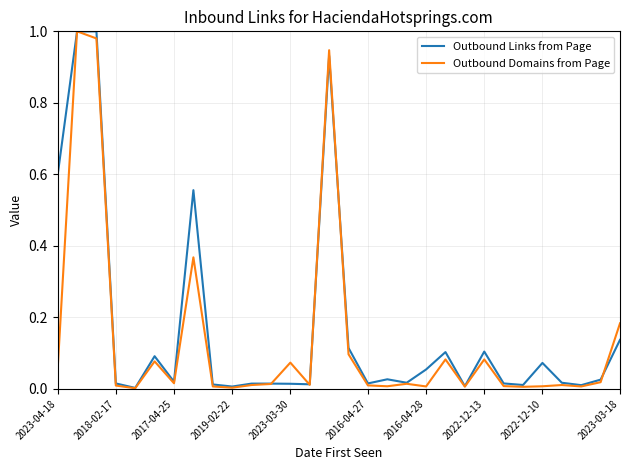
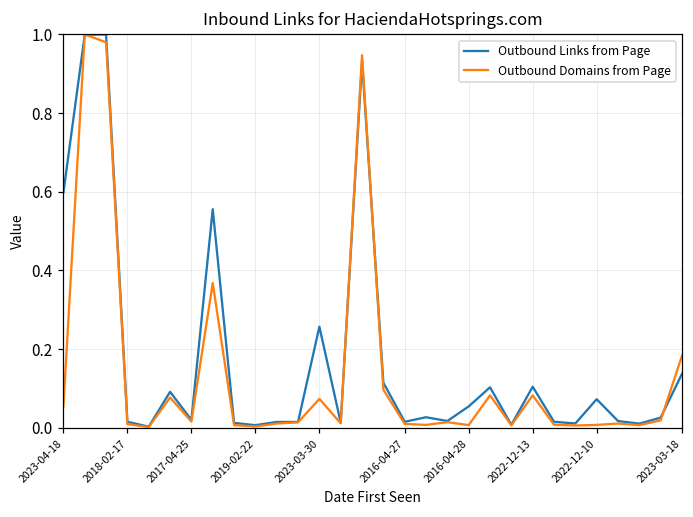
  {
    "Outbound Links from Page": {
      "2023-04-18": 0.60,
-     "2023-03-30": 0.01,
+     "2023-03-30": 0.26,
      "2016-04-28": 0.05,
      "2022-12-13": 0.10,
      "2022-12-10": 0.07,
      "2023-03-18": 0.14
    },
    "Outbound Domains from Page": {
      "2023-04-18": 0.05,
      "2023-03-30": 0.07,
      "2016-04-28": 0.01,
      "2022-12-13": 0.08,
      "2022-12-10": 0.01,
      "2023-03-18": 0.18
    }
  }
